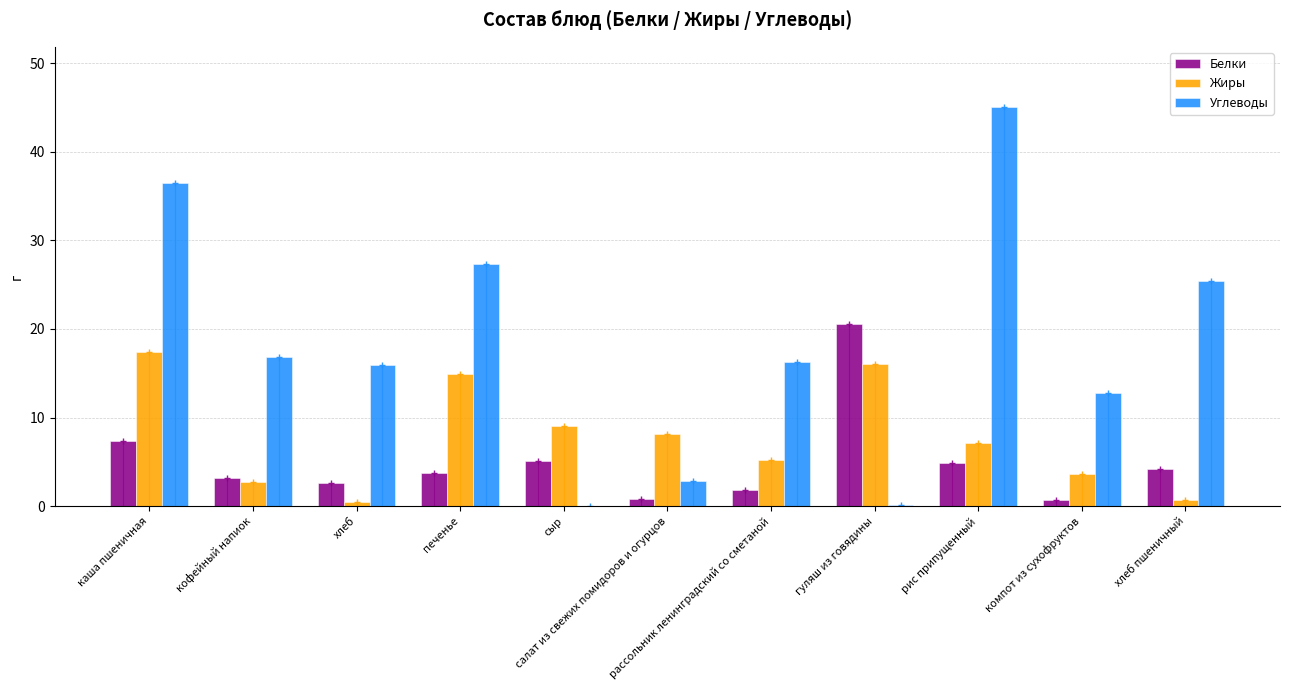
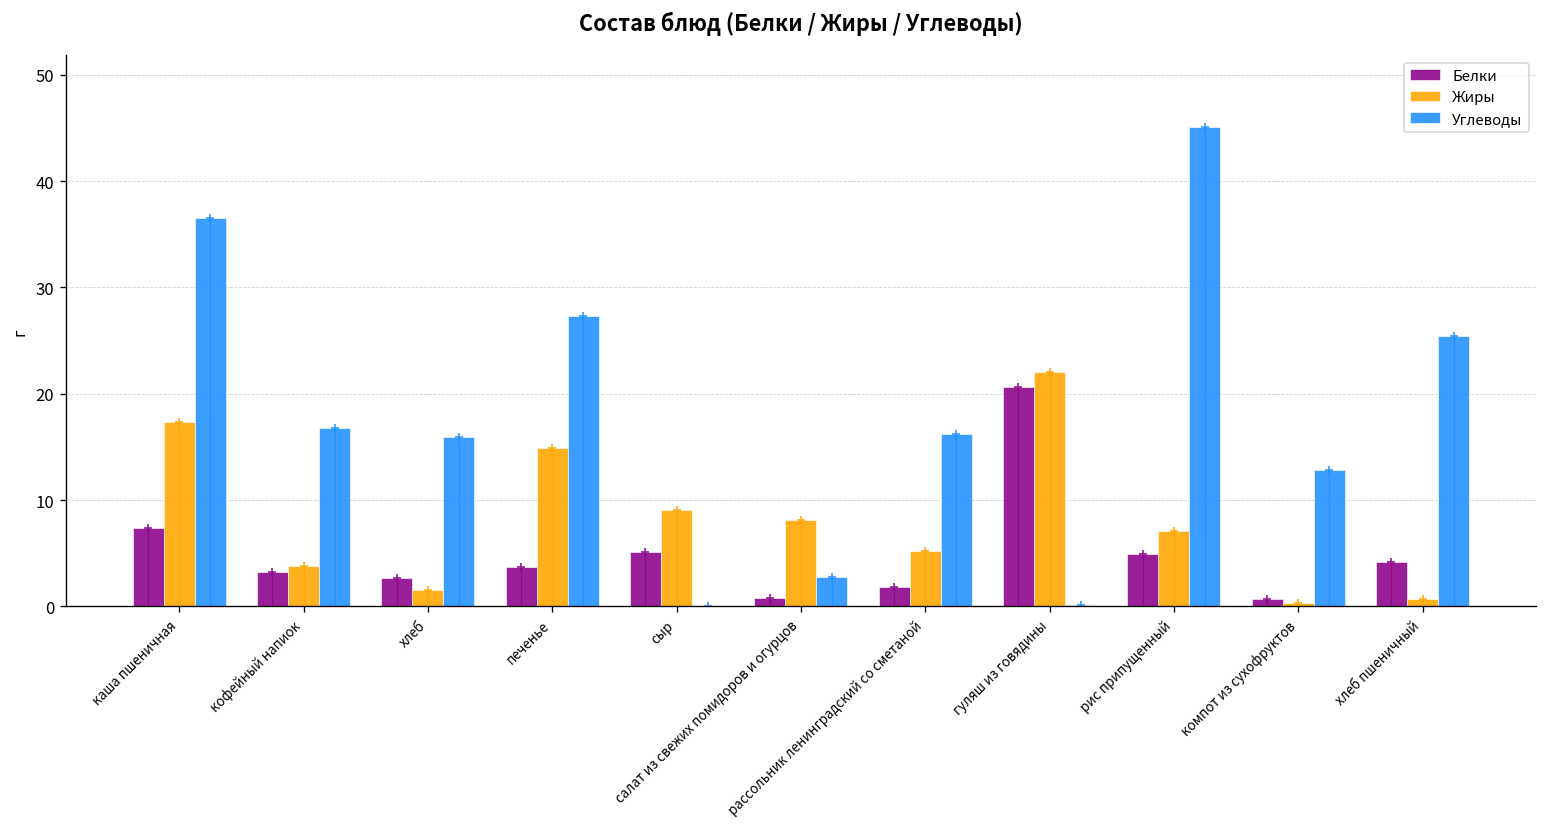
  {
    "Жиры": {
      "каша пшеничная": 17,
-     "кофейный напиок": 3,
-     "хлеб": 0,
+     "кофейный напиок": 4,
+     "хлеб": 2,
      "печенье": 15,
      "сыр": 9,
      "салат из свежих помидоров и огурцов": 8,
      "рассольник ленинградский со сметаной": 5,
-     "гуляш из говядины": 16,
+     "гуляш из говядины": 22,
      "рис припущенный": 7,
-     "компот из сухофруктов": 4,
+     "компот из сухофруктов": 0,
      "хлеб пшеничный": 1
    },
    "Углеводы": {
      "каша пшеничная": 37,
      "кофейный напиок": 17,
      "хлеб": 16,
      "печенье": 27,
      "сыр": 0,
      "салат из свежих помидоров и огурцов": 3,
      "рассольник ленинградский со сметаной": 16,
      "рис припущенный": 45,
      "компот из сухофруктов": 13,
      "хлеб пшеничный": 25
    }
  }
